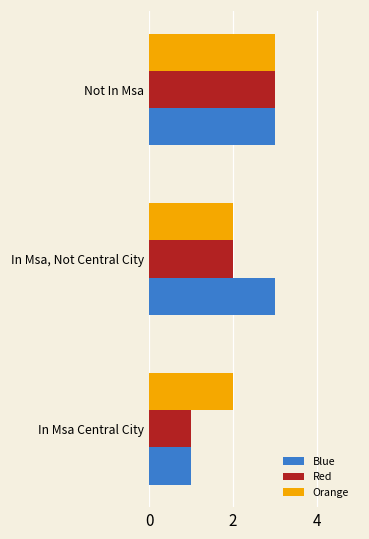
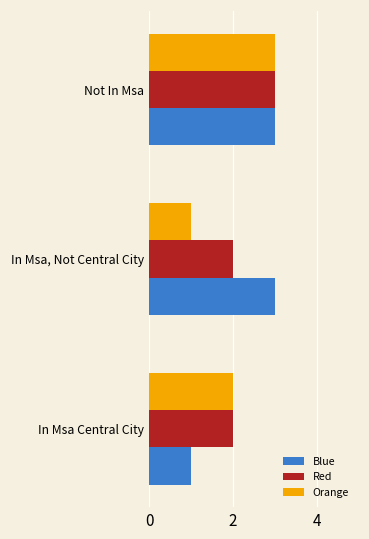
  {
    "Blue": {
      "Not In Msa": 3,
      "In Msa, Not Central City": 3,
      "In Msa Central City": 1
    },
    "Red": {
      "Not In Msa": 3,
      "In Msa, Not Central City": 2,
-     "In Msa Central City": 1
+     "In Msa Central City": 2
    },
    "Orange": {
      "Not In Msa": 3,
-     "In Msa, Not Central City": 2,
+     "In Msa, Not Central City": 1,
      "In Msa Central City": 2
    }
  }
